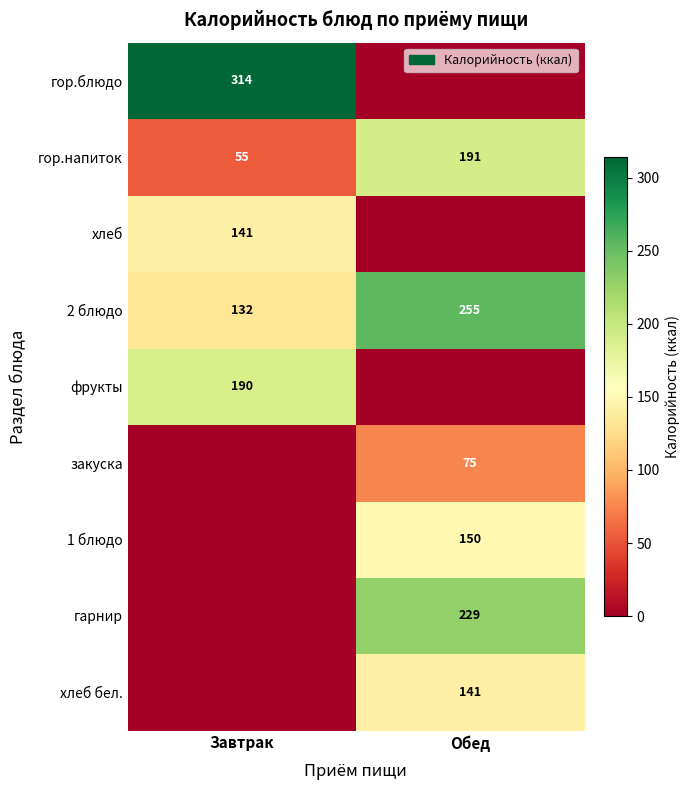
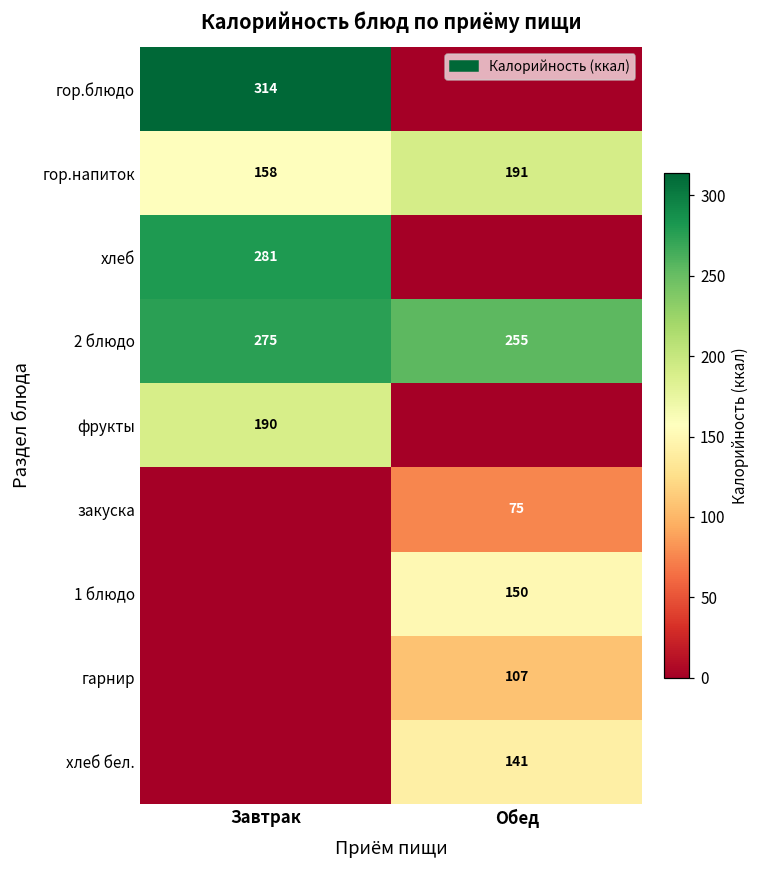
  {
    "гор.блюдо": {
      "Завтрак": 314
    },
    "гор.напиток": {
-     "Завтрак": 55,
+     "Завтрак": 158,
      "Обед": 191
    },
    "хлеб": {
-     "Завтрак": 141
+     "Завтрак": 281
    },
    "2 блюдо": {
-     "Завтрак": 132,
+     "Завтрак": 275,
      "Обед": 255
    },
    "фрукты": {
      "Завтрак": 190
    },
    "закуска": {
      "Обед": 75
    },
    "1 блюдо": {
      "Обед": 150
    },
    "гарнир": {
-     "Обед": 229
+     "Обед": 107
    },
    "хлеб бел.": {
      "Обед": 141
    }
  }
